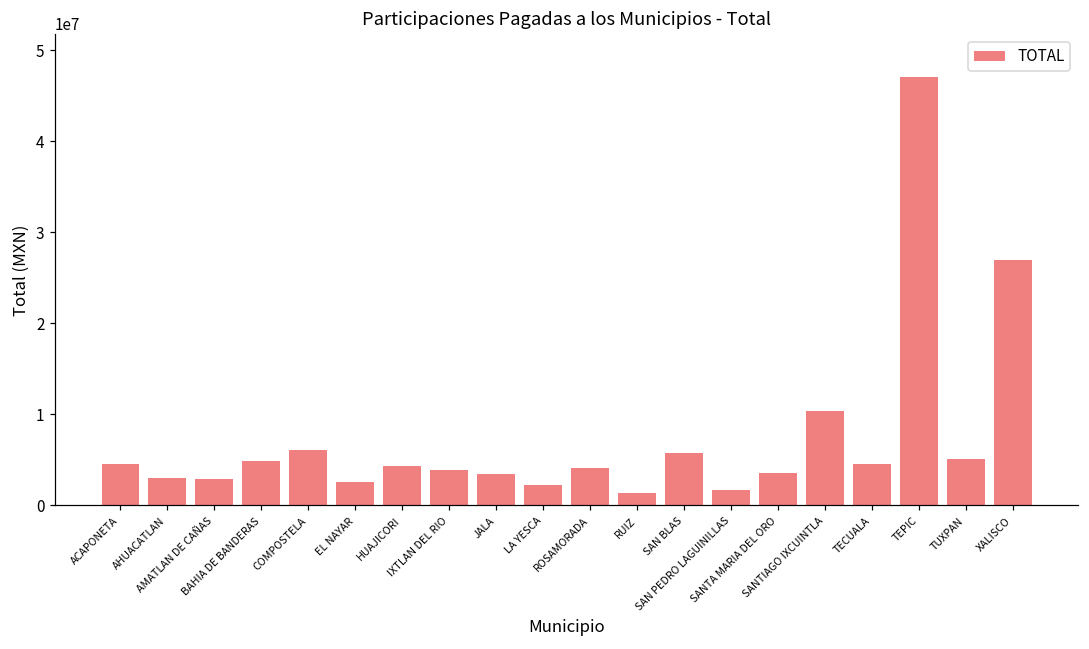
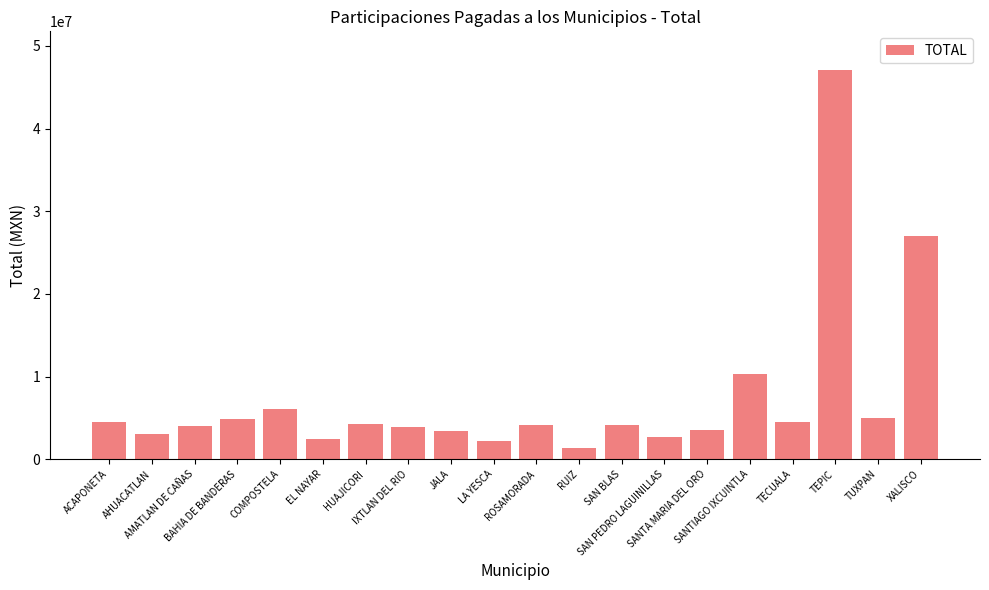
  {
    "ACAPONETA": 5000000,
    "AHUACATLAN": 3000000,
-   "AMATLAN DE CAÑAS": 3000000,
+   "AMATLAN DE CAÑAS": 4000000,
    "BAHIA DE BANDERAS": 5000000,
    "COMPOSTELA": 6000000,
    "EL NAYAR": 3000000,
    "HUAJICORI": 4000000,
    "IXTLAN DEL RIO": 4000000,
    "JALA": 3000000,
    "LA YESCA": 2000000,
    "ROSAMORADA": 4000000,
    "RUIZ": 1000000,
-   "SAN BLAS": 6000000,
-   "SAN PEDRO LAGUINILLAS": 2000000,
+   "SAN BLAS": 4000000,
+   "SAN PEDRO LAGUINILLAS": 3000000,
    "SANTA MARIA DEL ORO": 3000000,
    "SANTIAGO IXCUINTLA": 10000000,
    "TECUALA": 5000000,
    "TEPIC": 47000000,
    "TUXPAN": 5000000,
    "XALISCO": 27000000
  }
